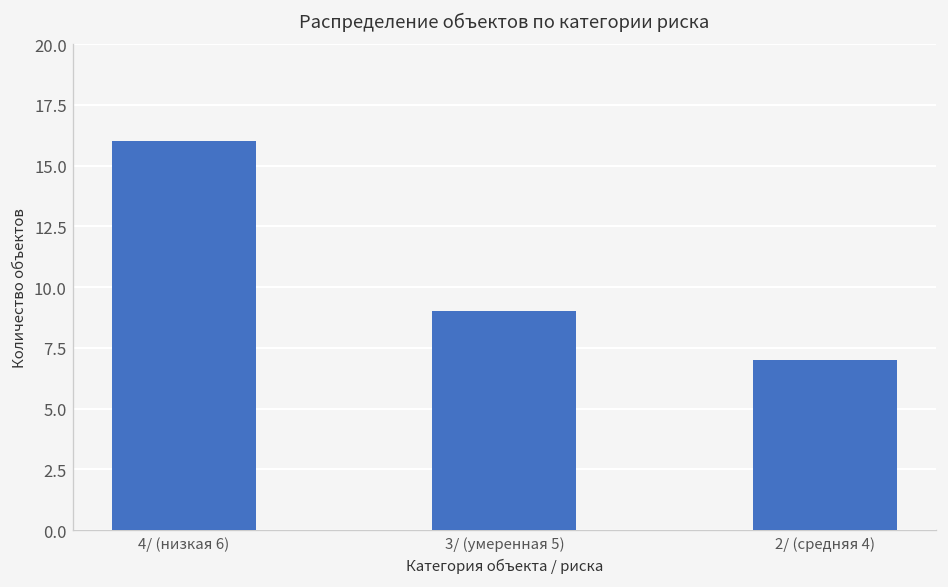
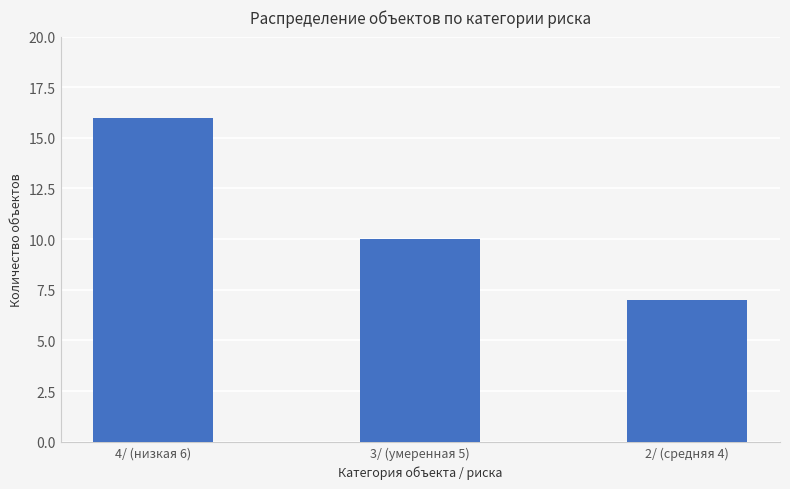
  {
    "4/ (низкая 6)": 16,
-   "3/ (умеренная 5)": 9,
+   "3/ (умеренная 5)": 10,
    "2/ (средняя 4)": 7
  }
